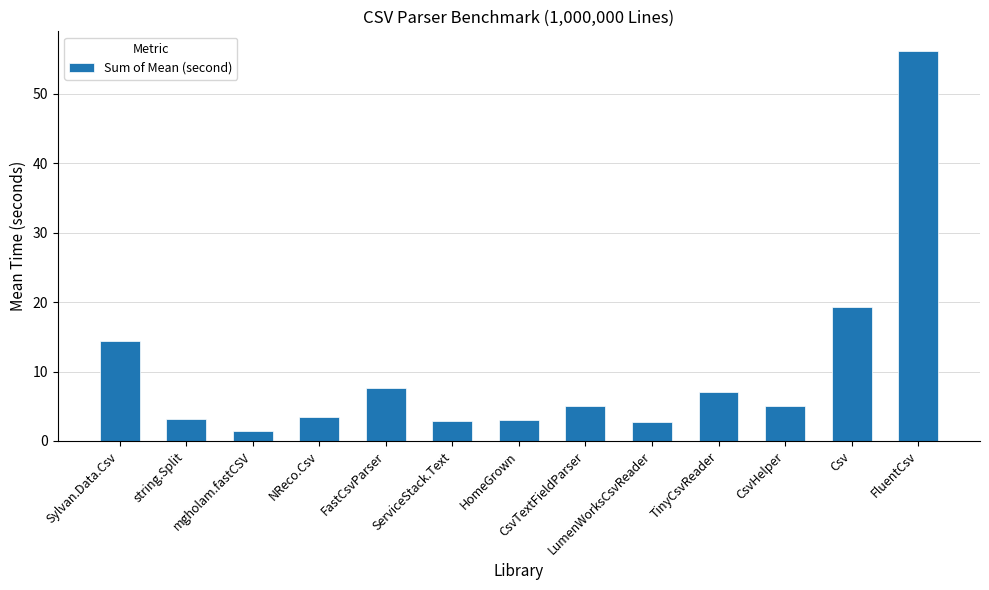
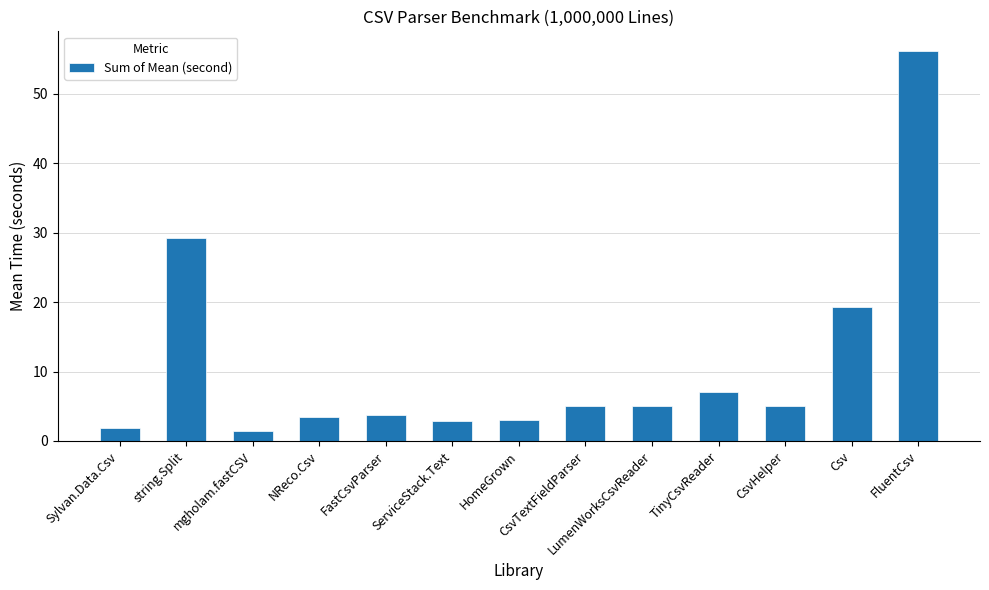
  {
-   "Sylvan.Data.Csv": 14,
-   "string.Split": 3,
+   "Sylvan.Data.Csv": 2,
+   "string.Split": 29,
    "mgholam.fastCSV": 1,
    "NReco.Csv": 3,
-   "FastCsvParser": 8,
+   "FastCsvParser": 4,
    "ServiceStack.Text": 3,
    "HomeGrown": 3,
    "CsvTextFieldParser": 5,
-   "LumenWorksCsvReader": 3,
+   "LumenWorksCsvReader": 5,
    "TinyCsvReader": 7,
    "CsvHelper": 5,
    "Csv": 19,
    "FluentCsv": 56
  }
